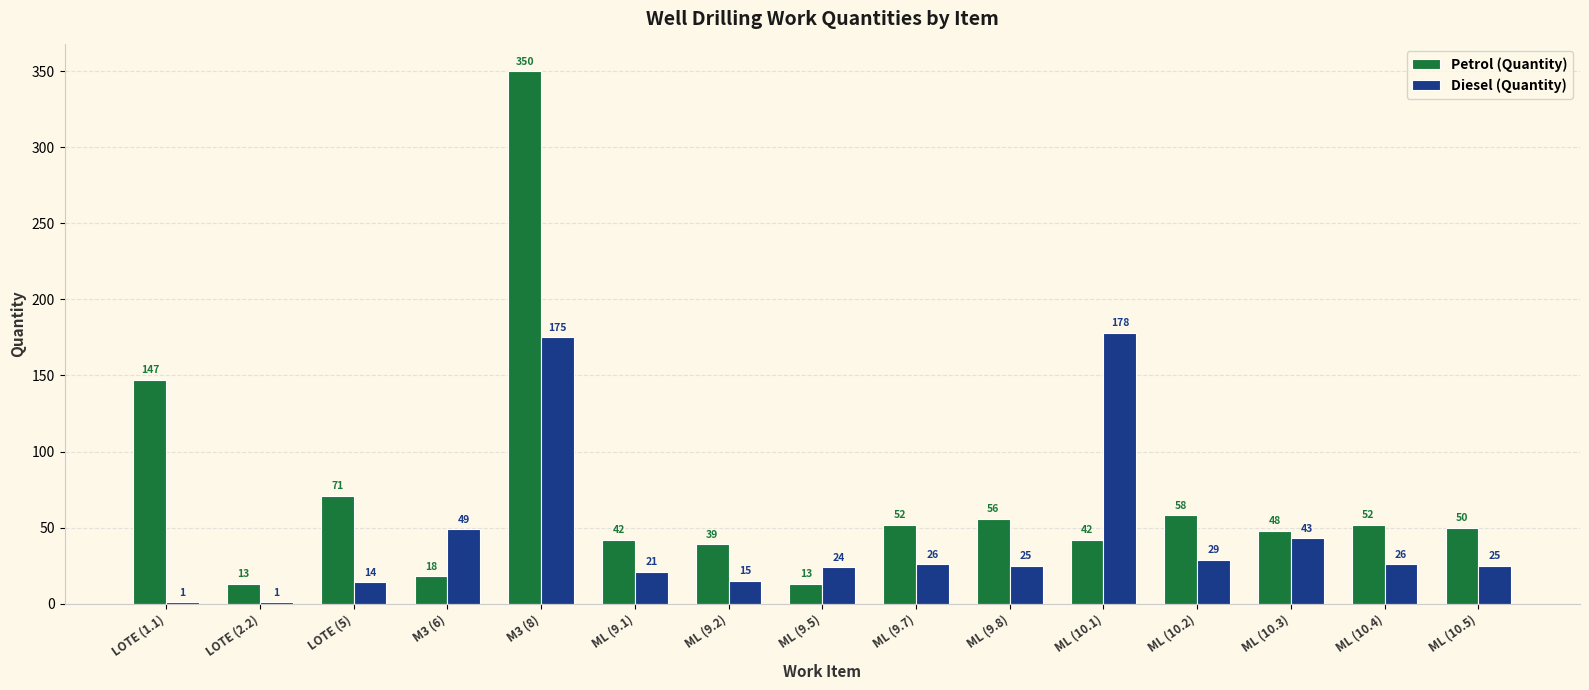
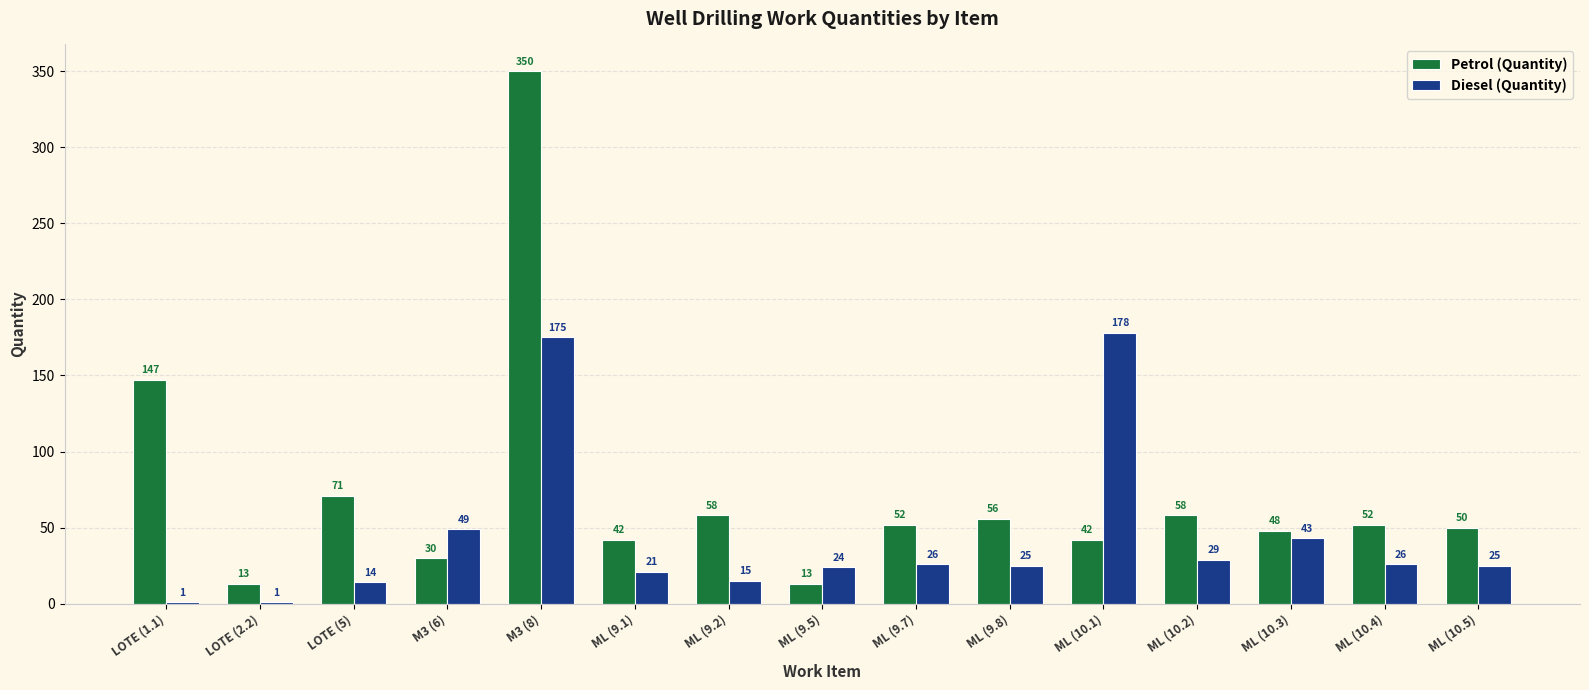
  {
    "Petrol (Quantity)": {
      "LOTE (1.1)": 147,
      "LOTE (2.2)": 13,
      "LOTE (5)": 71,
-     "M3 (6)": 18,
+     "M3 (6)": 30,
      "M3 (8)": 350,
      "ML (9.1)": 42,
-     "ML (9.2)": 39,
+     "ML (9.2)": 58,
      "ML (9.5)": 13,
      "ML (9.7)": 52,
      "ML (9.8)": 56,
      "ML (10.1)": 42,
      "ML (10.2)": 58,
      "ML (10.3)": 48,
      "ML (10.4)": 52,
      "ML (10.5)": 50
    },
    "Diesel (Quantity)": {
      "LOTE (1.1)": 1,
      "LOTE (2.2)": 1,
      "LOTE (5)": 14,
      "M3 (6)": 49,
      "M3 (8)": 175,
      "ML (9.1)": 21,
      "ML (9.2)": 15,
      "ML (9.5)": 24,
      "ML (9.7)": 26,
      "ML (9.8)": 25,
      "ML (10.1)": 178,
      "ML (10.2)": 29,
      "ML (10.3)": 43,
      "ML (10.4)": 26,
      "ML (10.5)": 25
    }
  }
